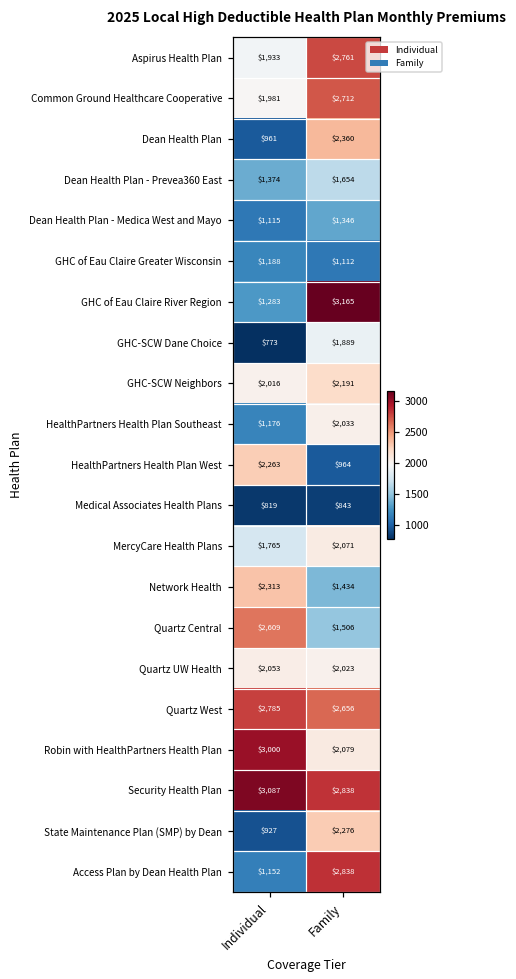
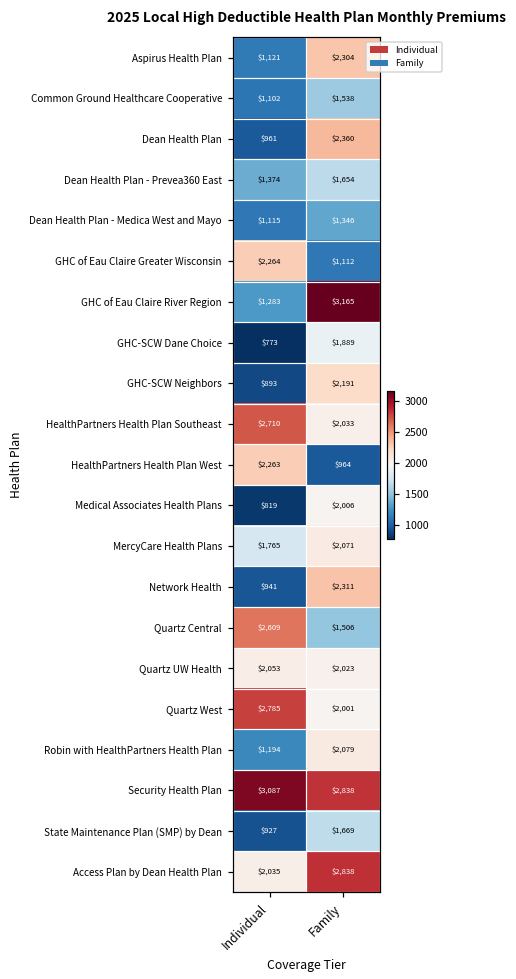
  {
    "Aspirus Health Plan": {
-     "Individual": "$1,933",
-     "Family": "$2,761"
+     "Individual": "$1,121",
+     "Family": "$2,304"
    },
    "Common Ground Healthcare Cooperative": {
-     "Individual": "$1,981",
-     "Family": "$2,712"
+     "Individual": "$1,102",
+     "Family": "$1,538"
    },
    "Dean Health Plan": {
      "Individual": "$961",
      "Family": "$2,360"
    },
    "Dean Health Plan - Prevea360 East": {
      "Individual": "$1,374",
      "Family": "$1,654"
    },
    "Dean Health Plan - Medica West and Mayo": {
      "Individual": "$1,115",
      "Family": "$1,346"
    },
    "GHC of Eau Claire Greater Wisconsin": {
-     "Individual": "$1,188",
+     "Individual": "$2,264",
      "Family": "$1,112"
    },
    "GHC of Eau Claire River Region": {
      "Individual": "$1,283",
      "Family": "$3,165"
    },
    "GHC-SCW Dane Choice": {
      "Individual": "$773",
      "Family": "$1,889"
    },
    "GHC-SCW Neighbors": {
-     "Individual": "$2,016",
+     "Individual": "$893",
      "Family": "$2,191"
    },
    "HealthPartners Health Plan Southeast": {
-     "Individual": "$1,176",
+     "Individual": "$2,710",
      "Family": "$2,033"
    },
    "HealthPartners Health Plan West": {
      "Individual": "$2,263",
      "Family": "$964"
    },
    "Medical Associates Health Plans": {
      "Individual": "$819",
-     "Family": "$843"
+     "Family": "$2,006"
    },
    "MercyCare Health Plans": {
      "Individual": "$1,765",
      "Family": "$2,071"
    },
    "Network Health": {
-     "Individual": "$2,313",
-     "Family": "$1,434"
+     "Individual": "$941",
+     "Family": "$2,311"
    },
    "Quartz Central": {
      "Individual": "$2,609",
      "Family": "$1,506"
    },
    "Quartz UW Health": {
      "Individual": "$2,053",
      "Family": "$2,023"
    },
    "Quartz West": {
      "Individual": "$2,785",
-     "Family": "$2,656"
+     "Family": "$2,001"
    },
    "Robin with HealthPartners Health Plan": {
-     "Individual": "$3,000",
+     "Individual": "$1,194",
      "Family": "$2,079"
    },
    "Security Health Plan": {
      "Individual": "$3,087",
      "Family": "$2,838"
    },
    "State Maintenance Plan (SMP) by Dean": {
      "Individual": "$927",
-     "Family": "$2,276"
+     "Family": "$1,669"
    },
    "Access Plan by Dean Health Plan": {
-     "Individual": "$1,152",
+     "Individual": "$2,035",
      "Family": "$2,838"
    }
  }
